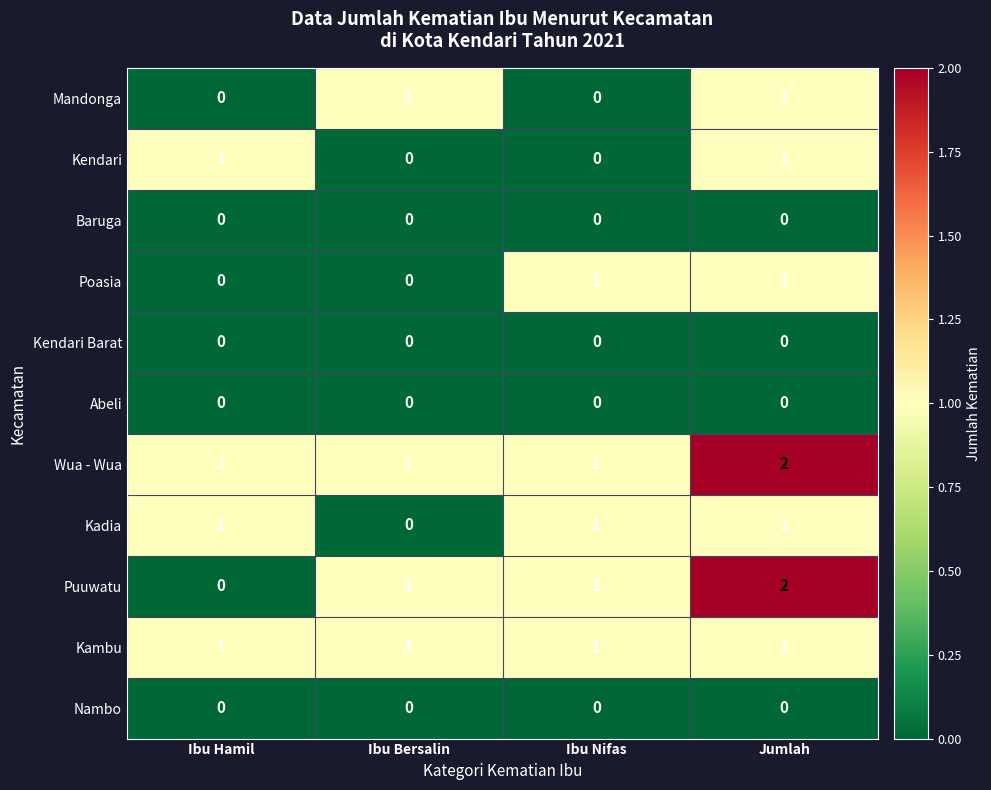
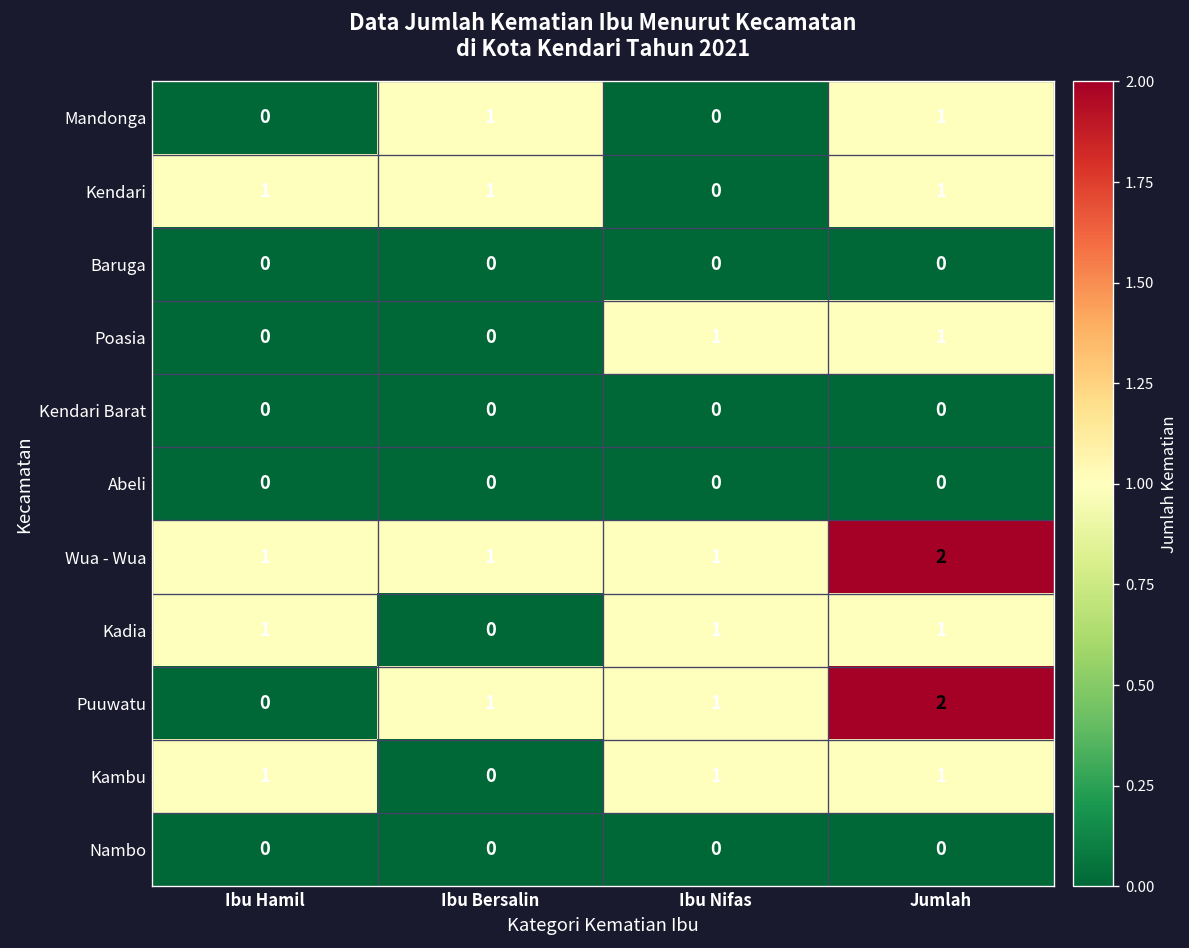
  {
    "Mandonga": {
      "Ibu Hamil": 0,
      "Ibu Bersalin": 1,
      "Ibu Nifas": 0,
      "Jumlah": 1
    },
    "Kendari": {
      "Ibu Hamil": 1,
-     "Ibu Bersalin": 0,
+     "Ibu Bersalin": 1,
      "Ibu Nifas": 0,
      "Jumlah": 1
    },
    "Baruga": {
      "Ibu Hamil": 0,
      "Ibu Bersalin": 0,
      "Ibu Nifas": 0,
      "Jumlah": 0
    },
    "Poasia": {
      "Ibu Hamil": 0,
      "Ibu Bersalin": 0,
      "Ibu Nifas": 1,
      "Jumlah": 1
    },
    "Kendari Barat": {
      "Ibu Hamil": 0,
      "Ibu Bersalin": 0,
      "Ibu Nifas": 0,
      "Jumlah": 0
    },
    "Abeli": {
      "Ibu Hamil": 0,
      "Ibu Bersalin": 0,
      "Ibu Nifas": 0,
      "Jumlah": 0
    },
    "Wua - Wua": {
      "Ibu Hamil": 1,
      "Ibu Bersalin": 1,
      "Ibu Nifas": 1,
      "Jumlah": 2
    },
    "Kadia": {
      "Ibu Hamil": 1,
      "Ibu Bersalin": 0,
      "Ibu Nifas": 1,
      "Jumlah": 1
    },
    "Puuwatu": {
      "Ibu Hamil": 0,
      "Ibu Bersalin": 1,
      "Ibu Nifas": 1,
      "Jumlah": 2
    },
    "Kambu": {
      "Ibu Hamil": 1,
-     "Ibu Bersalin": 1,
+     "Ibu Bersalin": 0,
      "Ibu Nifas": 1,
      "Jumlah": 1
    },
    "Nambo": {
      "Ibu Hamil": 0,
      "Ibu Bersalin": 0,
      "Ibu Nifas": 0,
      "Jumlah": 0
    }
  }
